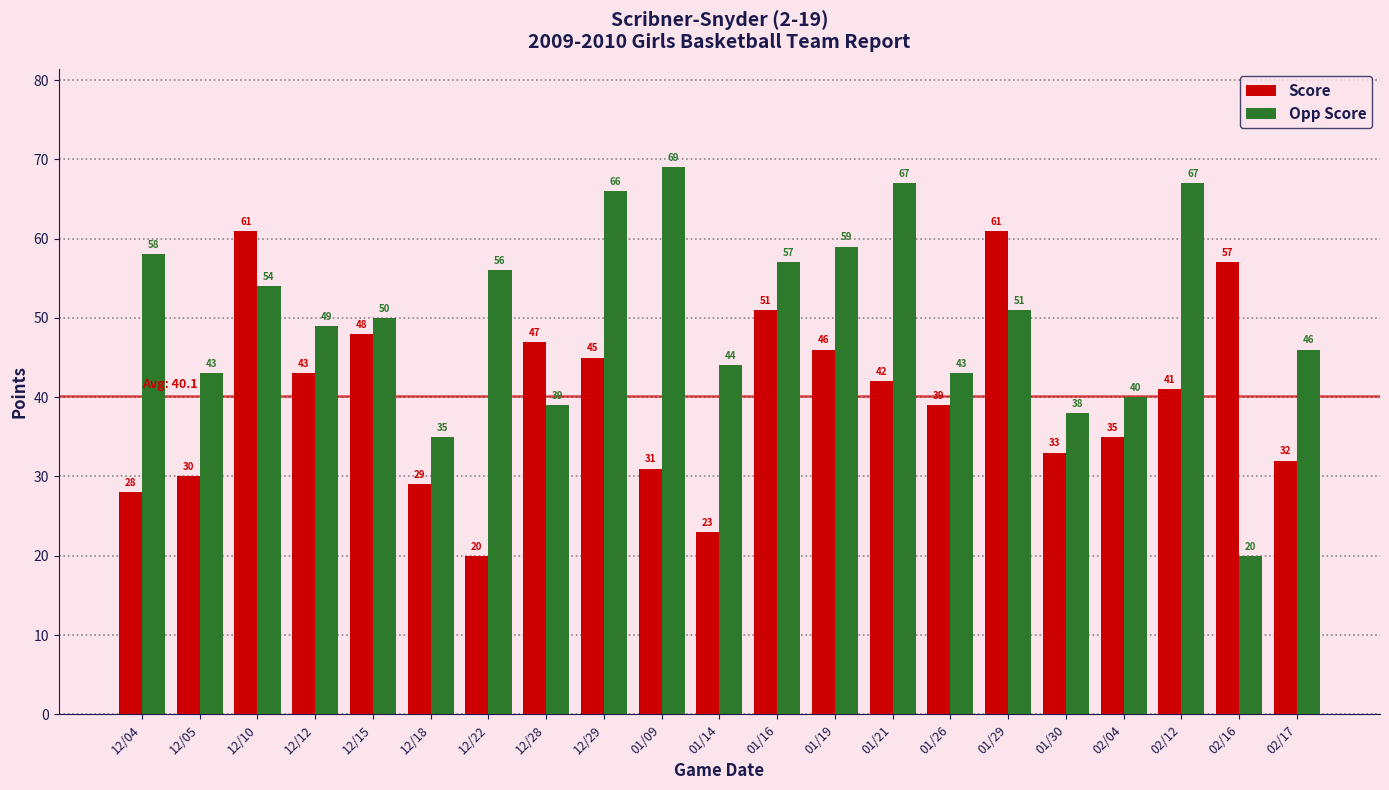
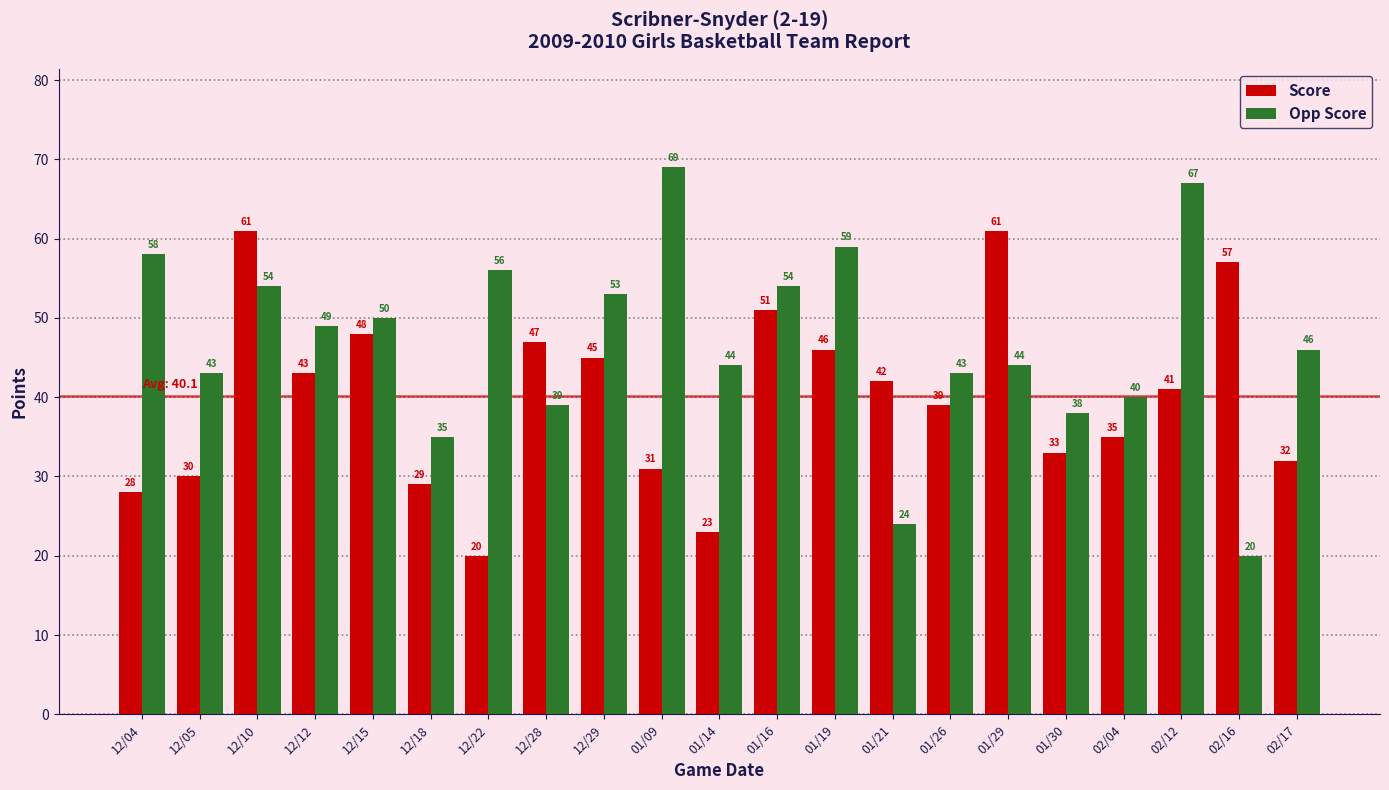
  {
    "Score": {
      "12/04": 28,
      "12/05": 30,
      "12/10": 61,
      "12/12": 43,
      "12/15": 48,
      "12/18": 29,
      "12/22": 20,
      "12/28": 47,
      "12/29": 45,
      "01/09": 31,
      "01/14": 23,
      "01/16": 51,
      "01/19": 46,
      "01/21": 42,
      "01/26": 39,
      "01/29": 61,
      "01/30": 33,
      "02/04": 35,
      "02/12": 41,
      "02/16": 57,
      "02/17": 32
    },
    "Opp Score": {
      "12/04": 58,
      "12/05": 43,
      "12/10": 54,
      "12/12": 49,
      "12/15": 50,
      "12/18": 35,
      "12/22": 56,
      "12/28": 39,
-     "12/29": 66,
+     "12/29": 53,
      "01/09": 69,
      "01/14": 44,
-     "01/16": 57,
+     "01/16": 54,
      "01/19": 59,
-     "01/21": 67,
+     "01/21": 24,
      "01/26": 43,
-     "01/29": 51,
+     "01/29": 44,
      "01/30": 38,
      "02/04": 40,
      "02/12": 67,
      "02/16": 20,
      "02/17": 46
    }
  }
